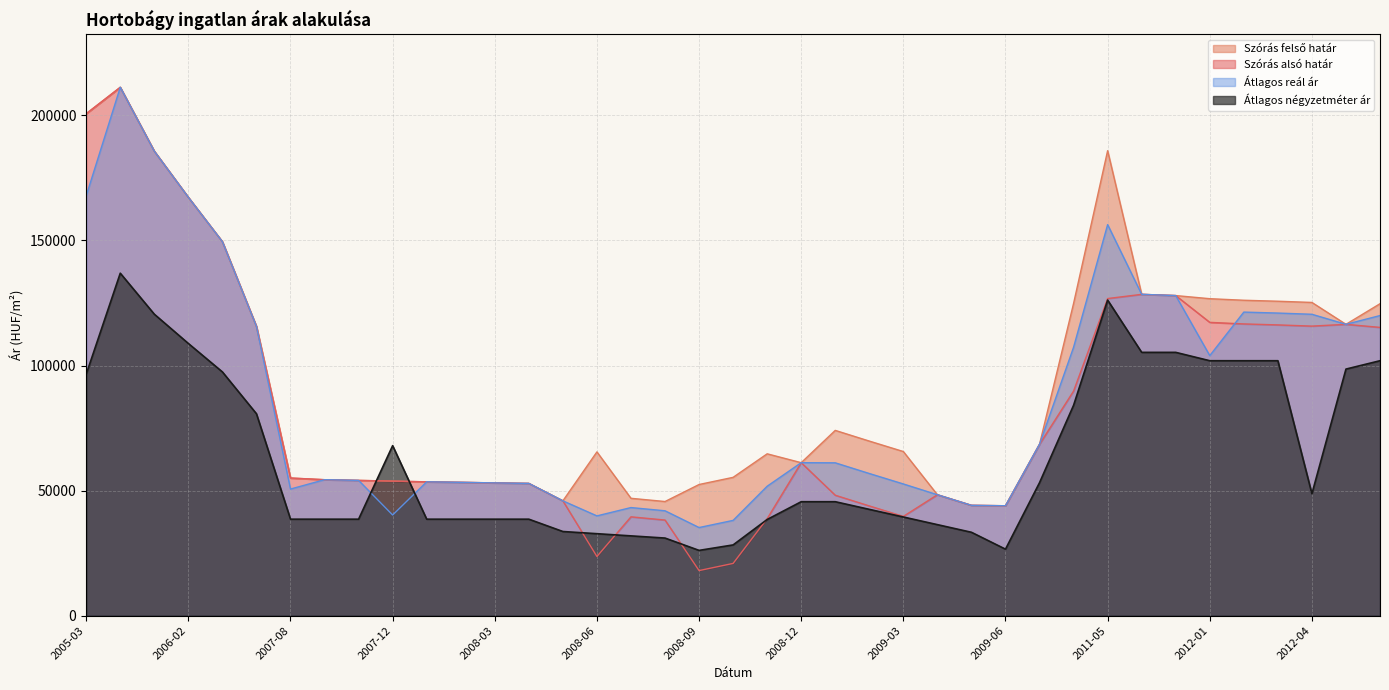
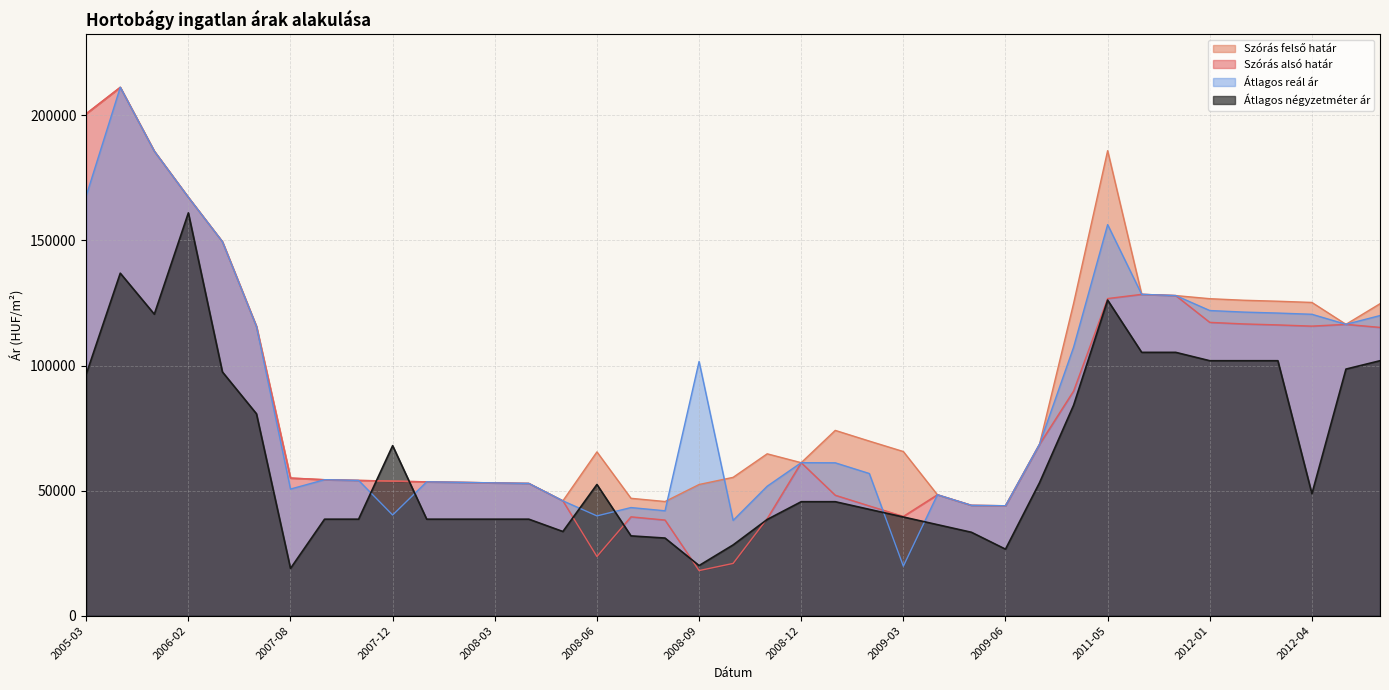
  {
    "Átlagos reál ár": {
      "2005-03": 168000,
      "2007-08": 51000,
      "2007-12": 40000,
      "2008-06": 40000,
-     "2008-09": 35000,
-     "2009-03": 53000,
+     "2008-09": 102000,
+     "2009-03": 20000,
      "2011-05": 156000,
-     "2012-01": 104000,
+     "2012-01": 122000,
      "2012-04": 120000
    },
    "Átlagos négyzetméter ár": {
      "2005-03": 97000,
-     "2006-02": 109000,
-     "2007-08": 39000,
+     "2006-02": 161000,
+     "2007-08": 19000,
      "2007-12": 68000,
      "2008-03": 39000,
-     "2008-06": 33000,
-     "2008-09": 26000,
+     "2008-06": 52000,
+     "2008-09": 20000,
      "2008-12": 46000,
      "2009-06": 27000,
      "2012-01": 102000,
      "2012-04": 49000
    }
  }
